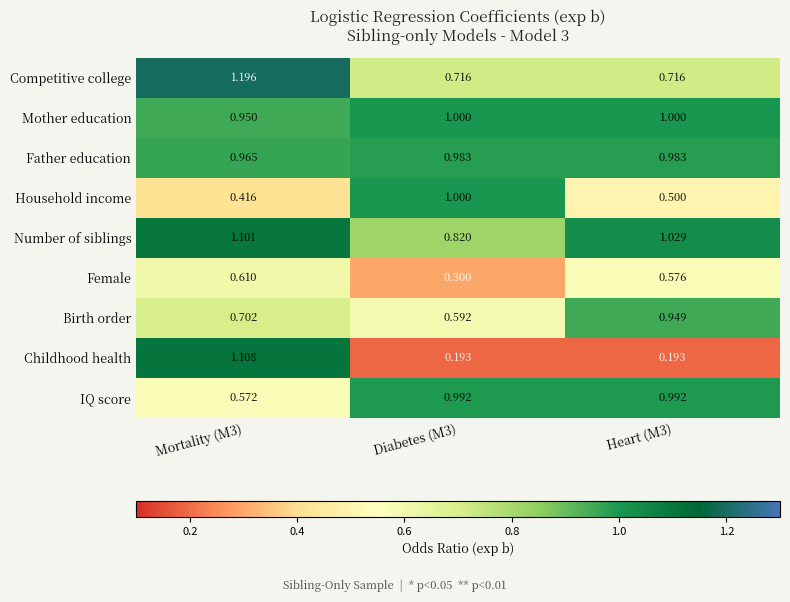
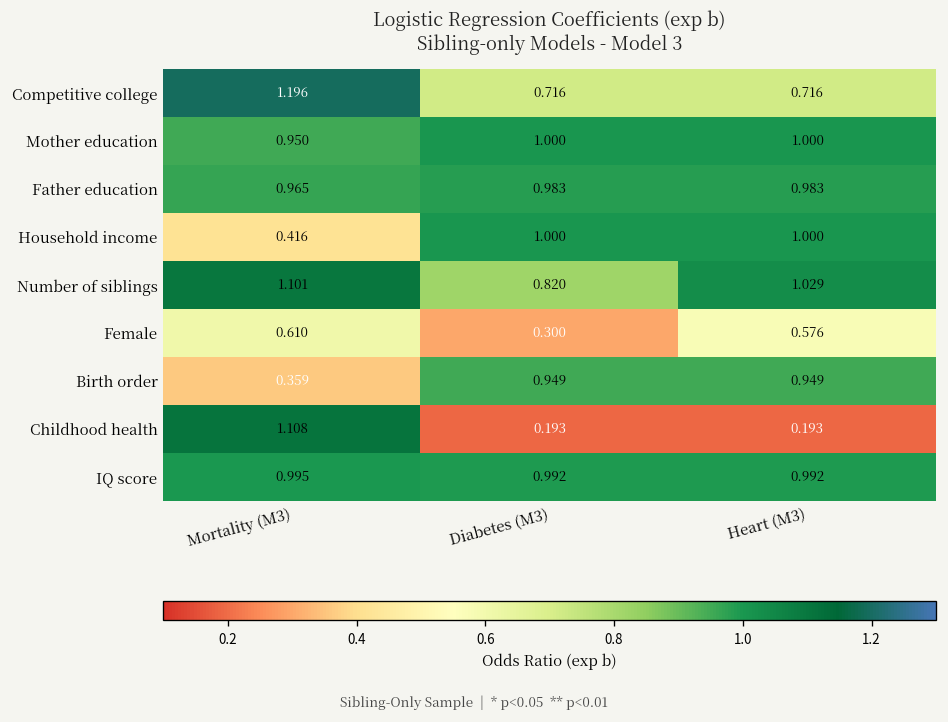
  {
    "Competitive college": {
      "Mortality (M3)": 1.196,
      "Diabetes (M3)": 0.716,
      "Heart (M3)": 0.716
    },
    "Mother education": {
      "Mortality (M3)": 0.950,
      "Diabetes (M3)": 1.000,
      "Heart (M3)": 1.000
    },
    "Father education": {
      "Mortality (M3)": 0.965,
      "Diabetes (M3)": 0.983,
      "Heart (M3)": 0.983
    },
    "Household income": {
      "Mortality (M3)": 0.416,
      "Diabetes (M3)": 1.000,
-     "Heart (M3)": 0.500
+     "Heart (M3)": 1.000
    },
    "Number of siblings": {
      "Mortality (M3)": 1.101,
      "Diabetes (M3)": 0.820,
      "Heart (M3)": 1.029
    },
    "Female": {
      "Mortality (M3)": 0.610,
      "Diabetes (M3)": 0.300,
      "Heart (M3)": 0.576
    },
    "Birth order": {
-     "Mortality (M3)": 0.702,
-     "Diabetes (M3)": 0.592,
+     "Mortality (M3)": 0.359,
+     "Diabetes (M3)": 0.949,
      "Heart (M3)": 0.949
    },
    "Childhood health": {
      "Mortality (M3)": 1.108,
      "Diabetes (M3)": 0.193,
      "Heart (M3)": 0.193
    },
    "IQ score": {
-     "Mortality (M3)": 0.572,
+     "Mortality (M3)": 0.995,
      "Diabetes (M3)": 0.992,
      "Heart (M3)": 0.992
    }
  }
